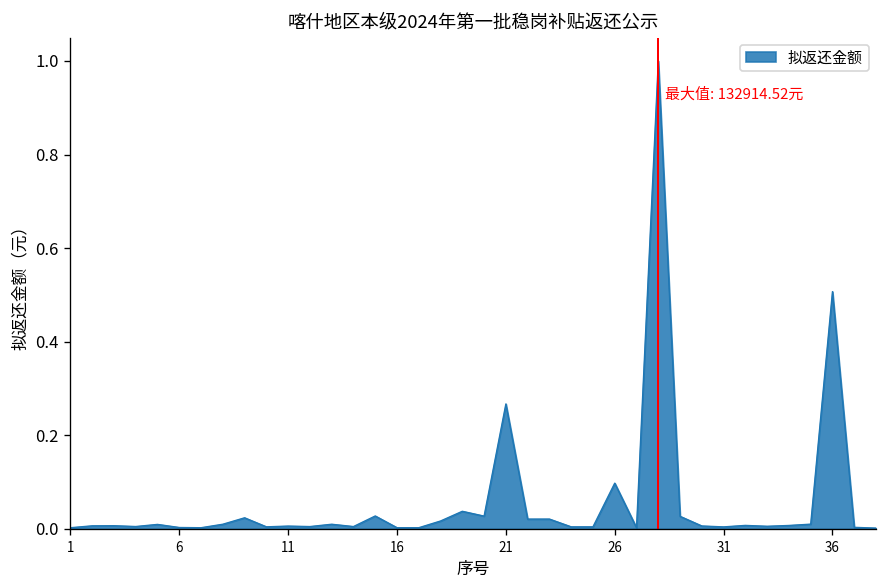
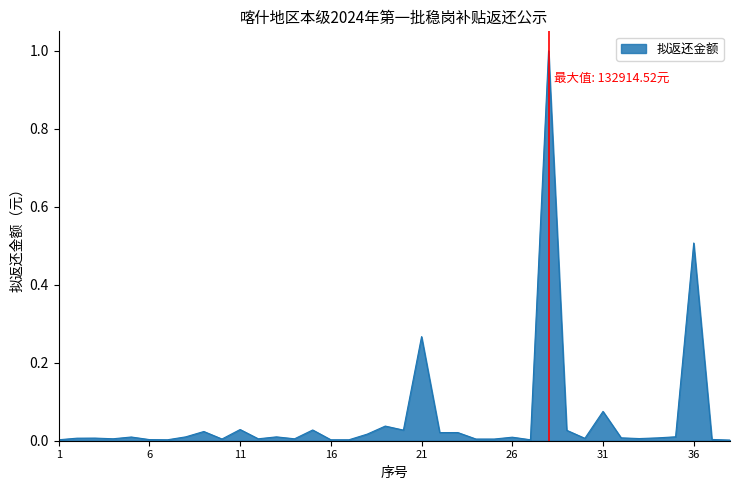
  {
    "1": 0.00,
    "6": 0.00,
-   "11": 0.01,
+   "11": 0.03,
    "16": 0.00,
    "21": 0.27,
-   "26": 0.10,
-   "31": 0.00,
+   "26": 0.01,
+   "31": 0.08,
    "36": 0.51
  }
